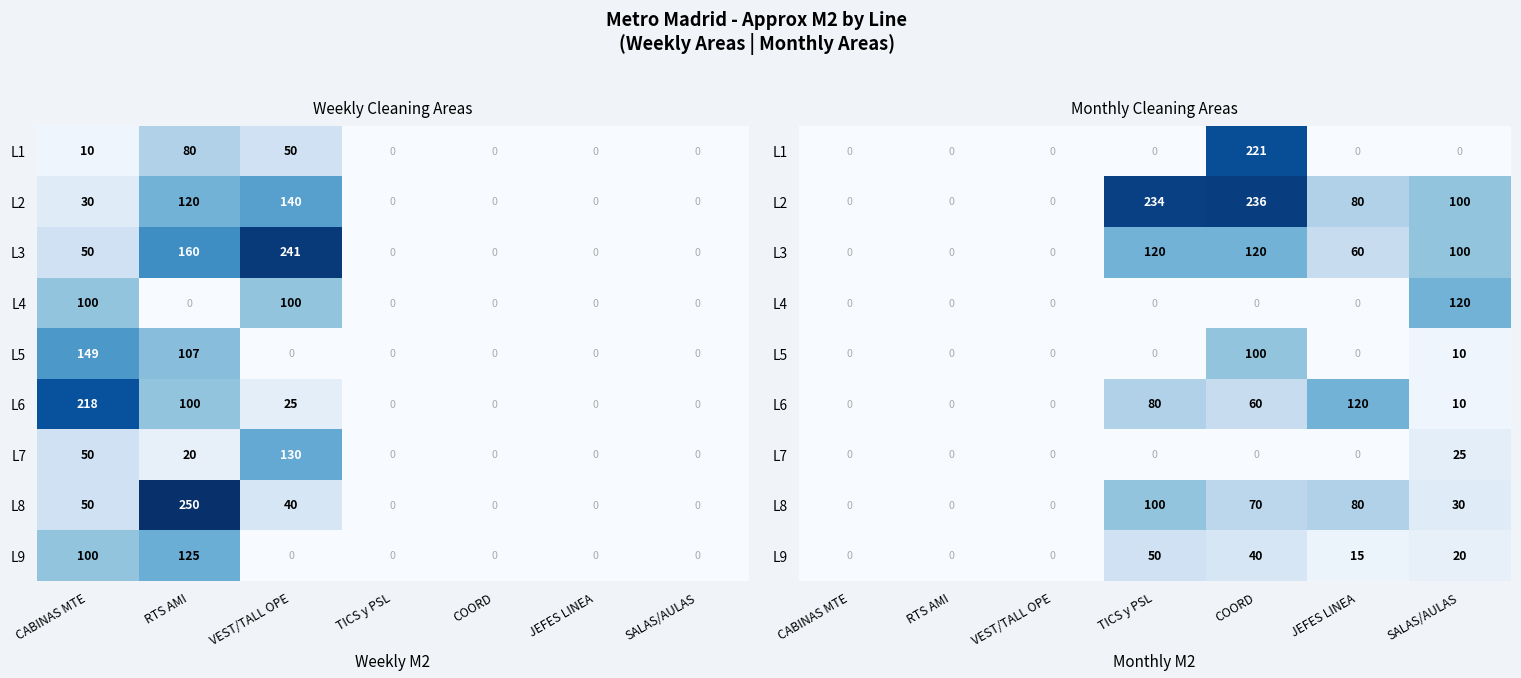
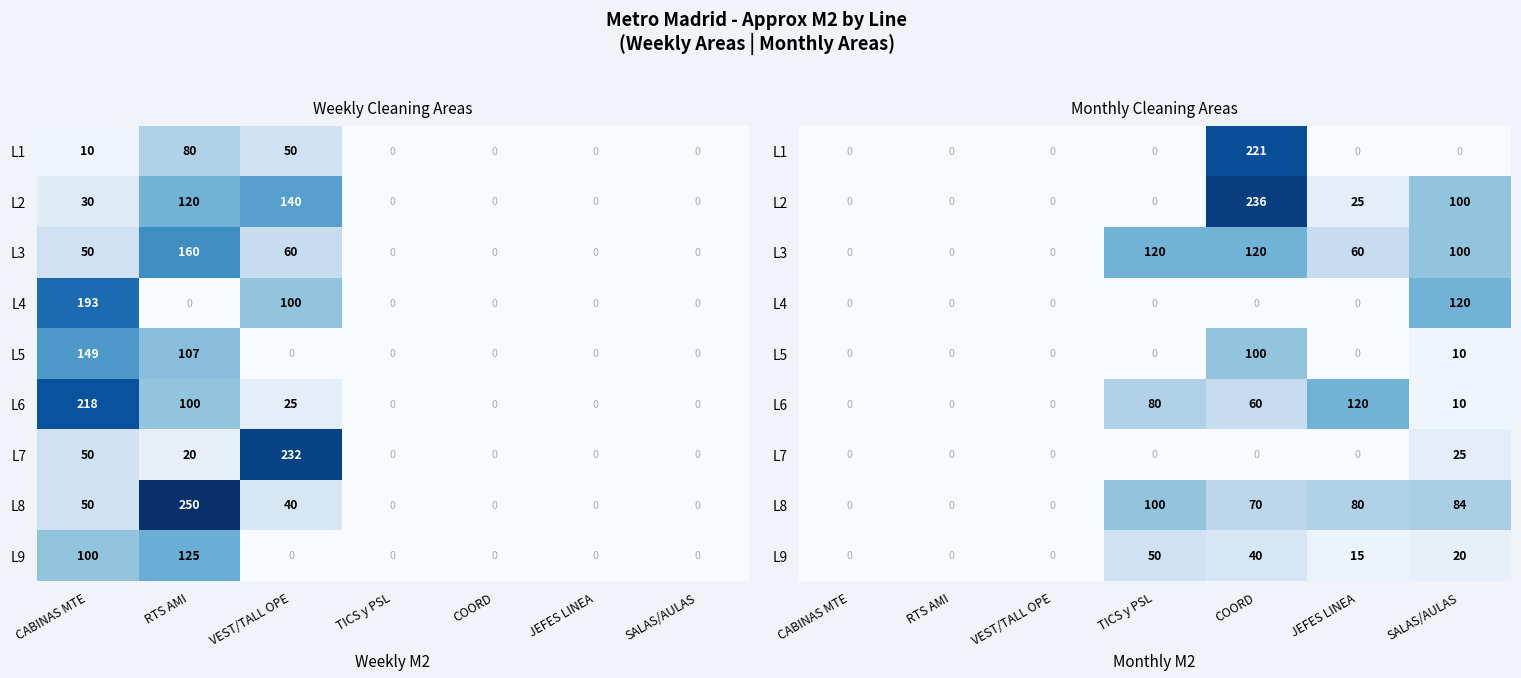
  {
    "Weekly Cleaning Areas": {
      "L1": {
        "CABINAS MTE": 10,
        "RTS AMI": 80,
        "VEST/TALL OPE": 50,
        "TICS y PSL": 0,
        "COORD": 0,
        "JEFES LINEA": 0,
        "SALAS/AULAS": 0
      },
      "L2": {
        "CABINAS MTE": 30,
        "RTS AMI": 120,
        "VEST/TALL OPE": 140,
        "TICS y PSL": 0,
        "COORD": 0,
        "JEFES LINEA": 0,
        "SALAS/AULAS": 0
      },
      "L3": {
        "CABINAS MTE": 50,
        "RTS AMI": 160,
-       "VEST/TALL OPE": 241,
+       "VEST/TALL OPE": 60,
        "TICS y PSL": 0,
        "COORD": 0,
        "JEFES LINEA": 0,
        "SALAS/AULAS": 0
      },
      "L4": {
-       "CABINAS MTE": 100,
+       "CABINAS MTE": 193,
        "RTS AMI": 0,
        "VEST/TALL OPE": 100,
        "TICS y PSL": 0,
        "COORD": 0,
        "JEFES LINEA": 0,
        "SALAS/AULAS": 0
      },
      "L5": {
        "CABINAS MTE": 149,
        "RTS AMI": 107,
        "VEST/TALL OPE": 0,
        "TICS y PSL": 0,
        "COORD": 0,
        "JEFES LINEA": 0,
        "SALAS/AULAS": 0
      },
      "L6": {
        "CABINAS MTE": 218,
        "RTS AMI": 100,
        "VEST/TALL OPE": 25,
        "TICS y PSL": 0,
        "COORD": 0,
        "JEFES LINEA": 0,
        "SALAS/AULAS": 0
      },
      "L7": {
        "CABINAS MTE": 50,
        "RTS AMI": 20,
-       "VEST/TALL OPE": 130,
+       "VEST/TALL OPE": 232,
        "TICS y PSL": 0,
        "COORD": 0,
        "JEFES LINEA": 0,
        "SALAS/AULAS": 0
      },
      "L8": {
        "CABINAS MTE": 50,
        "RTS AMI": 250,
        "VEST/TALL OPE": 40,
        "TICS y PSL": 0,
        "COORD": 0,
        "JEFES LINEA": 0,
        "SALAS/AULAS": 0
      },
      "L9": {
        "CABINAS MTE": 100,
        "RTS AMI": 125,
        "VEST/TALL OPE": 0,
        "TICS y PSL": 0,
        "COORD": 0,
        "JEFES LINEA": 0,
        "SALAS/AULAS": 0
      }
    },
    "Monthly Cleaning Areas": {
      "L1": {
        "CABINAS MTE": 0,
        "RTS AMI": 0,
        "VEST/TALL OPE": 0,
        "TICS y PSL": 0,
        "COORD": 221,
        "JEFES LINEA": 0,
        "SALAS/AULAS": 0
      },
      "L2": {
        "CABINAS MTE": 0,
        "RTS AMI": 0,
        "VEST/TALL OPE": 0,
-       "TICS y PSL": 234,
+       "TICS y PSL": 0,
        "COORD": 236,
-       "JEFES LINEA": 80,
+       "JEFES LINEA": 25,
        "SALAS/AULAS": 100
      },
      "L3": {
        "CABINAS MTE": 0,
        "RTS AMI": 0,
        "VEST/TALL OPE": 0,
        "TICS y PSL": 120,
        "COORD": 120,
        "JEFES LINEA": 60,
        "SALAS/AULAS": 100
      },
      "L4": {
        "CABINAS MTE": 0,
        "RTS AMI": 0,
        "VEST/TALL OPE": 0,
        "TICS y PSL": 0,
        "COORD": 0,
        "JEFES LINEA": 0,
        "SALAS/AULAS": 120
      },
      "L5": {
        "CABINAS MTE": 0,
        "RTS AMI": 0,
        "VEST/TALL OPE": 0,
        "TICS y PSL": 0,
        "COORD": 100,
        "JEFES LINEA": 0,
        "SALAS/AULAS": 10
      },
      "L6": {
        "CABINAS MTE": 0,
        "RTS AMI": 0,
        "VEST/TALL OPE": 0,
        "TICS y PSL": 80,
        "COORD": 60,
        "JEFES LINEA": 120,
        "SALAS/AULAS": 10
      },
      "L7": {
        "CABINAS MTE": 0,
        "RTS AMI": 0,
        "VEST/TALL OPE": 0,
        "TICS y PSL": 0,
        "COORD": 0,
        "JEFES LINEA": 0,
        "SALAS/AULAS": 25
      },
      "L8": {
        "CABINAS MTE": 0,
        "RTS AMI": 0,
        "VEST/TALL OPE": 0,
        "TICS y PSL": 100,
        "COORD": 70,
        "JEFES LINEA": 80,
-       "SALAS/AULAS": 30
+       "SALAS/AULAS": 84
      },
      "L9": {
        "CABINAS MTE": 0,
        "RTS AMI": 0,
        "VEST/TALL OPE": 0,
        "TICS y PSL": 50,
        "COORD": 40,
        "JEFES LINEA": 15,
        "SALAS/AULAS": 20
      }
    }
  }
